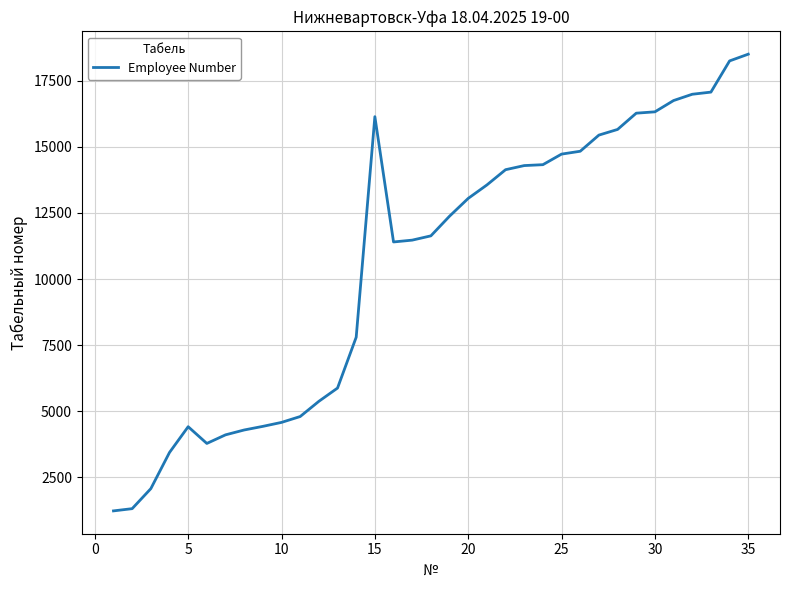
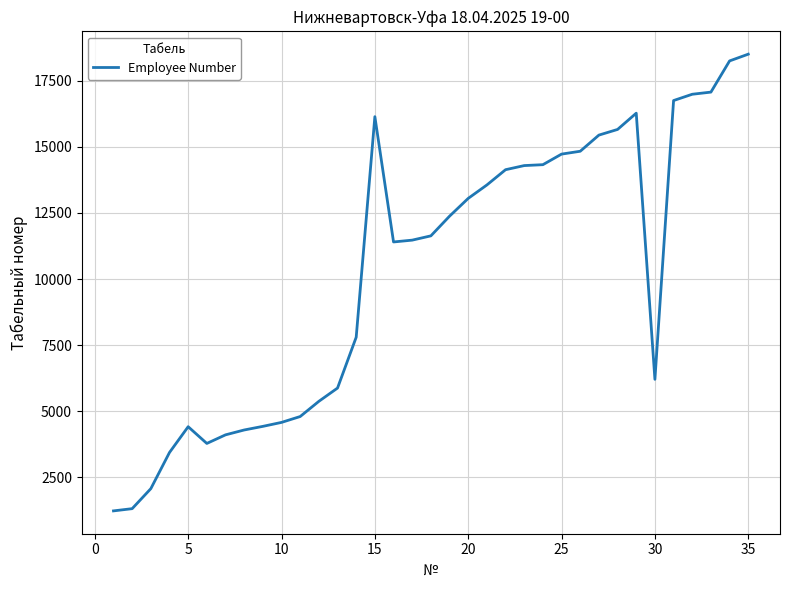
  {
    "5": 4400,
    "10": 4600,
    "15": 16100,
    "20": 13100,
    "25": 14700,
-   "30": 16300,
+   "30": 6200,
    "35": 18500
  }
